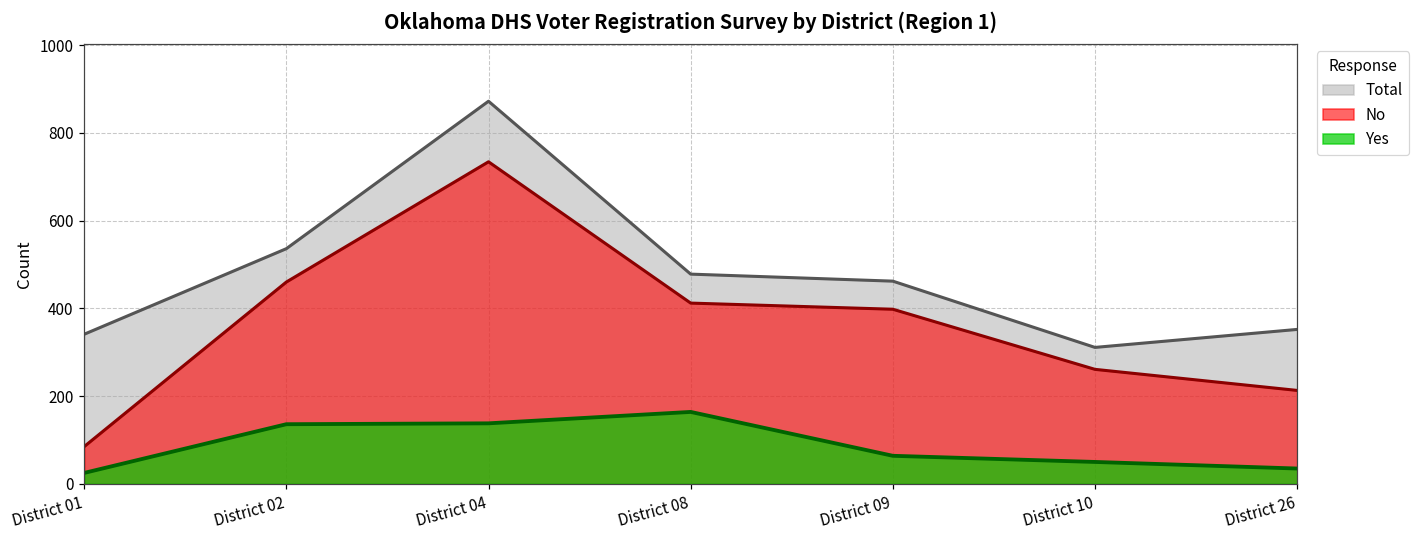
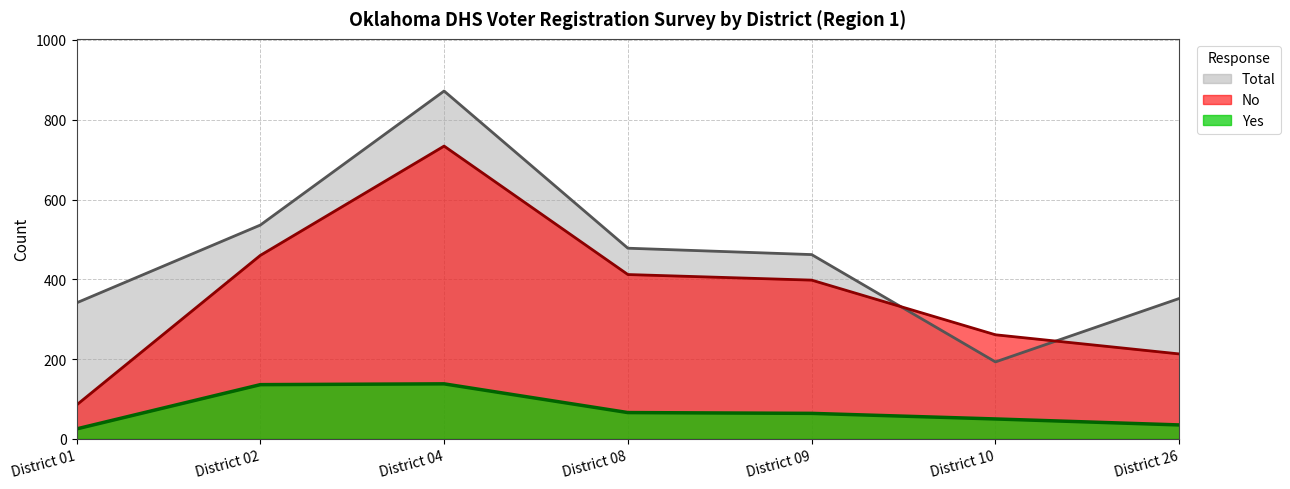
  {
    "Total": {
      "District 01": 340,
      "District 02": 540,
      "District 04": 870,
      "District 08": 480,
      "District 09": 460,
-     "District 10": 310,
+     "District 10": 190,
      "District 26": 350
    },
    "No": {
      "District 01": 90,
      "District 02": 460,
      "District 04": 730,
      "District 08": 410,
      "District 09": 400,
      "District 10": 260,
      "District 26": 210
    },
    "Yes": {
      "District 01": 30,
      "District 02": 140,
      "District 04": 140,
-     "District 08": 160,
+     "District 08": 70,
      "District 09": 60,
      "District 10": 50,
      "District 26": 40
    }
  }
